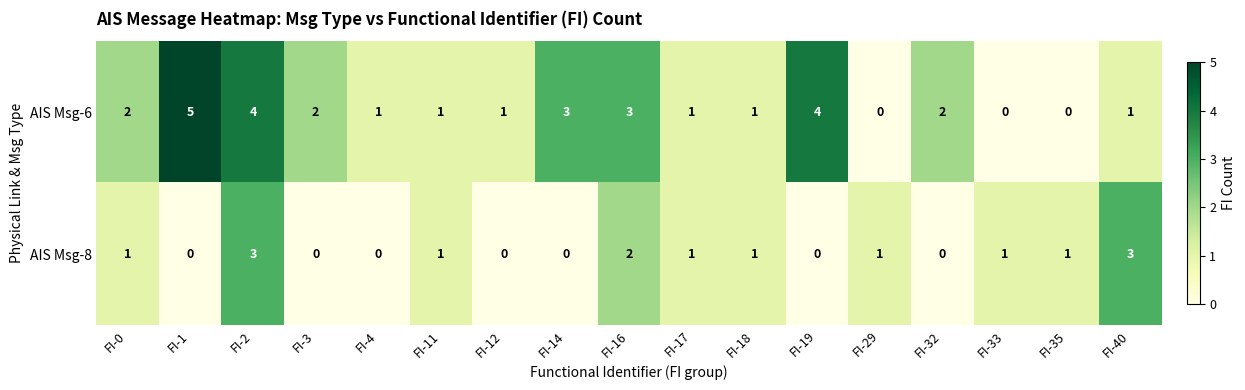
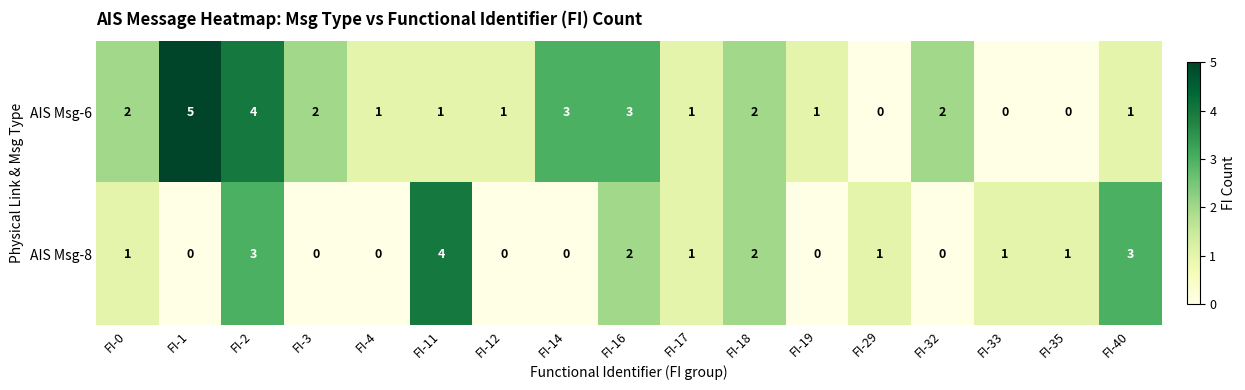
  {
    "AIS Msg-6": {
      "FI-0": 2,
      "FI-1": 5,
      "FI-2": 4,
      "FI-3": 2,
      "FI-4": 1,
      "FI-11": 1,
      "FI-12": 1,
      "FI-14": 3,
      "FI-16": 3,
      "FI-17": 1,
-     "FI-18": 1,
-     "FI-19": 4,
+     "FI-18": 2,
+     "FI-19": 1,
      "FI-29": 0,
      "FI-32": 2,
      "FI-33": 0,
      "FI-35": 0,
      "FI-40": 1
    },
    "AIS Msg-8": {
      "FI-0": 1,
      "FI-1": 0,
      "FI-2": 3,
      "FI-3": 0,
      "FI-4": 0,
-     "FI-11": 1,
+     "FI-11": 4,
      "FI-12": 0,
      "FI-14": 0,
      "FI-16": 2,
      "FI-17": 1,
-     "FI-18": 1,
+     "FI-18": 2,
      "FI-19": 0,
      "FI-29": 1,
      "FI-32": 0,
      "FI-33": 1,
      "FI-35": 1,
      "FI-40": 3
    }
  }
